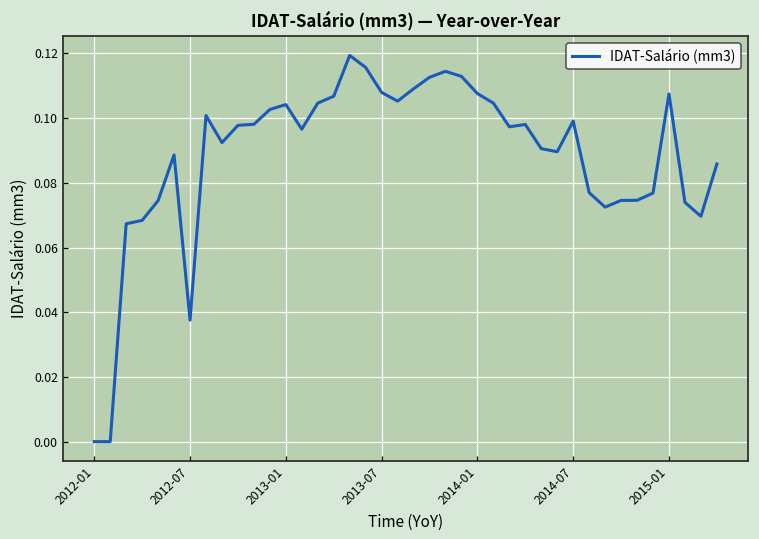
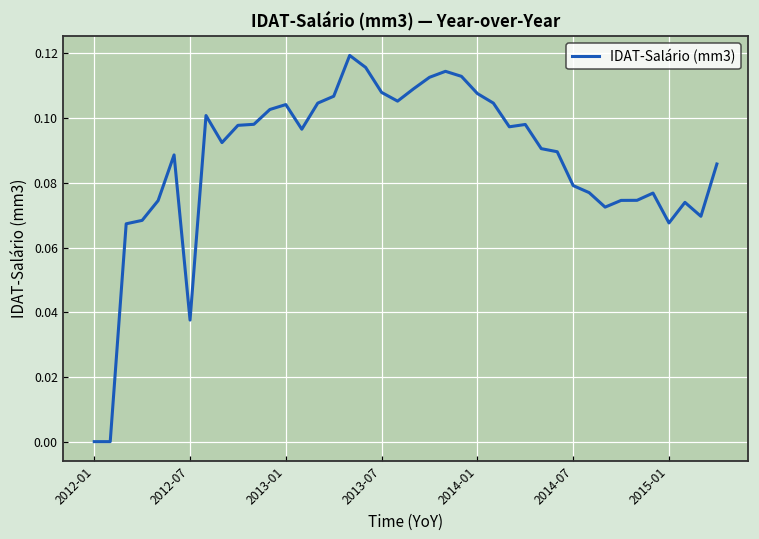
  {
    "2012-01": 0.000,
    "2012-07": 0.038,
    "2013-01": 0.104,
    "2013-07": 0.108,
    "2014-01": 0.108,
-   "2014-07": 0.099,
-   "2015-01": 0.107
+   "2014-07": 0.079,
+   "2015-01": 0.068
  }
